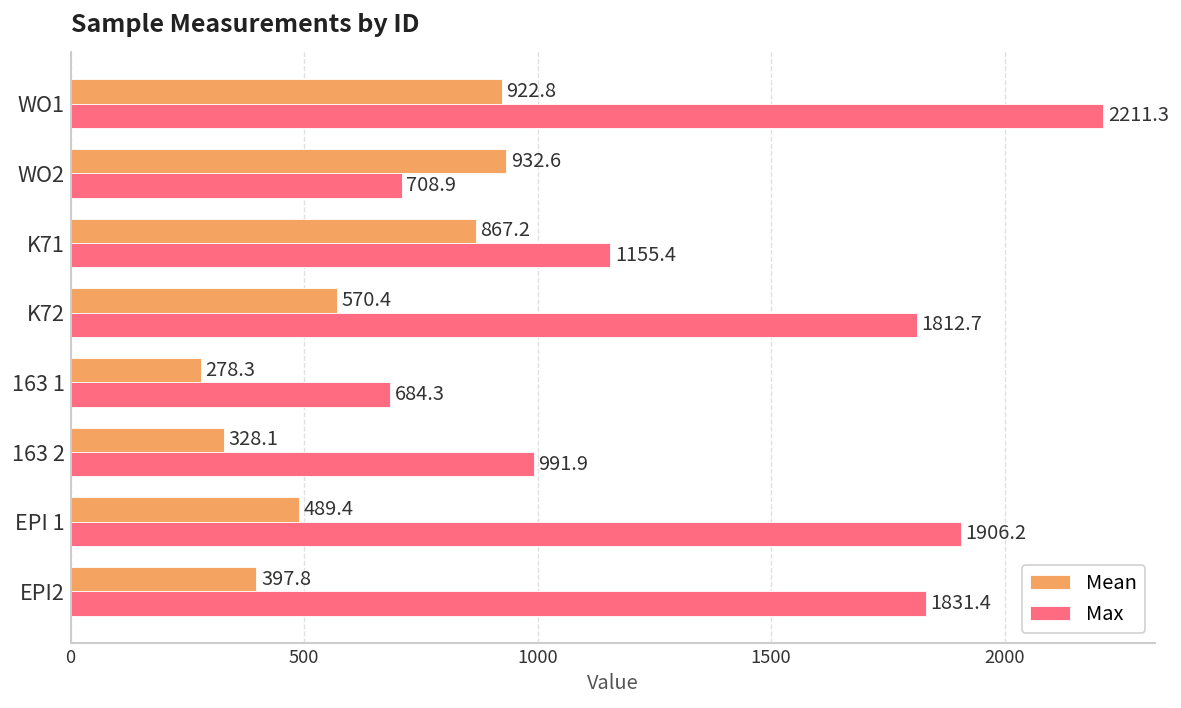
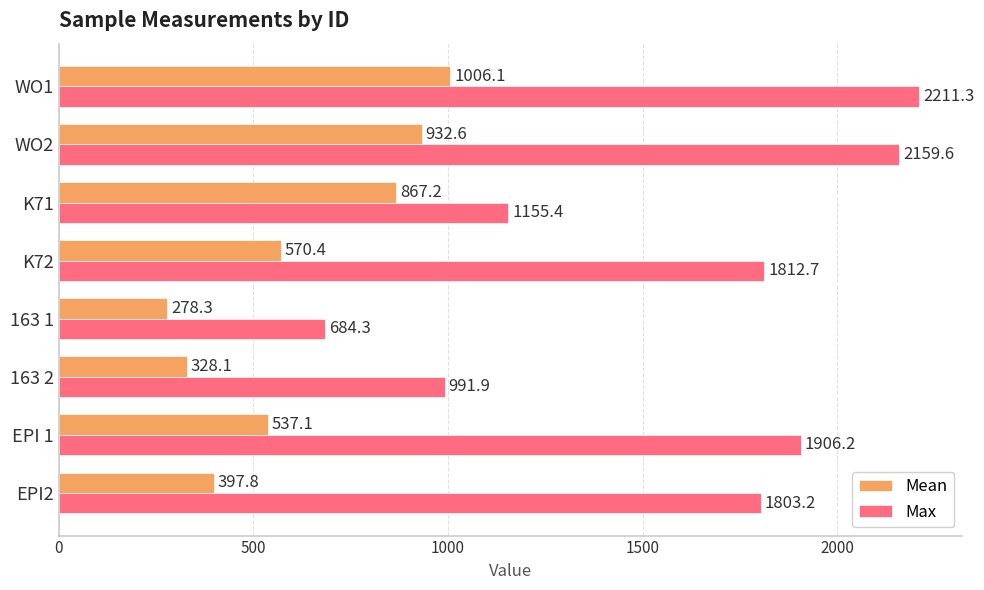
  {
    "Mean": {
-     "WO1": 922.8,
+     "WO1": 1006.1,
      "WO2": 932.6,
      "K71": 867.2,
      "K72": 570.4,
      "163 1": 278.3,
      "163 2": 328.1,
-     "EPI 1": 489.4,
+     "EPI 1": 537.1,
      "EPI2": 397.8
    },
    "Max": {
      "WO1": 2211.3,
-     "WO2": 708.9,
+     "WO2": 2159.6,
      "K71": 1155.4,
      "K72": 1812.7,
      "163 1": 684.3,
      "163 2": 991.9,
      "EPI 1": 1906.2,
-     "EPI2": 1831.4
+     "EPI2": 1803.2
    }
  }
